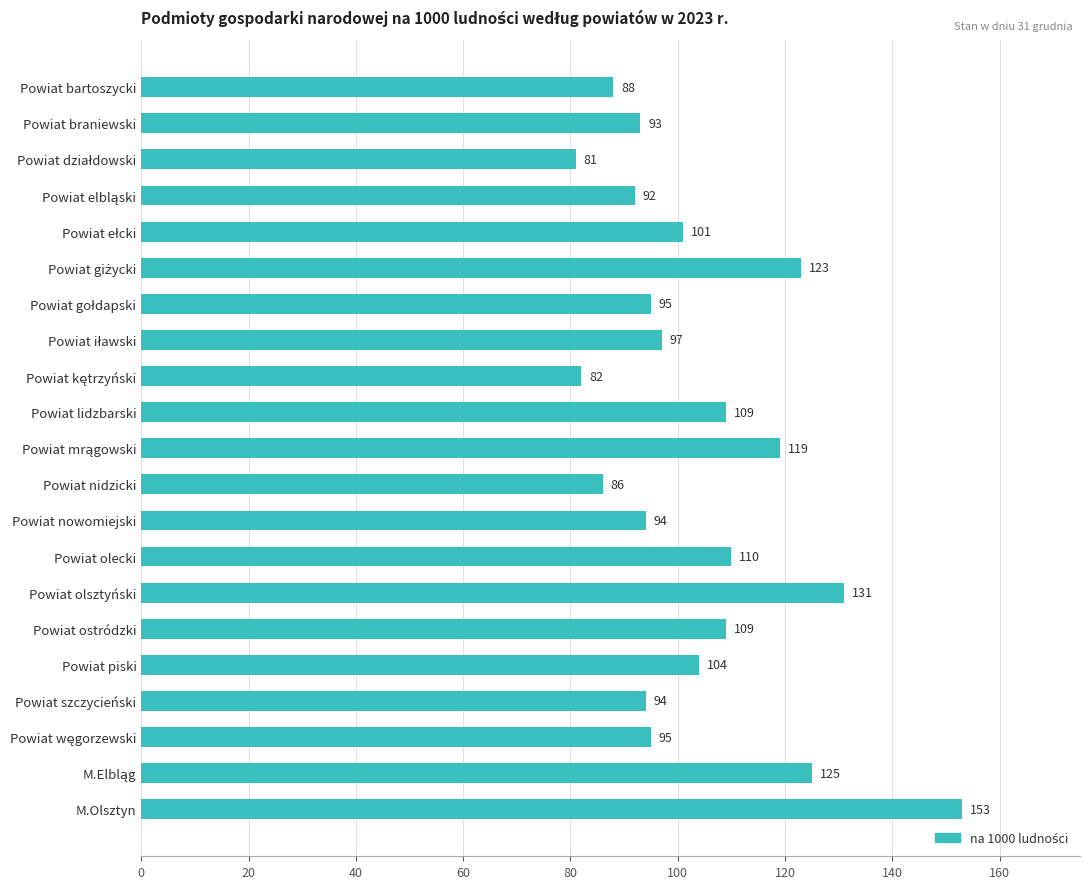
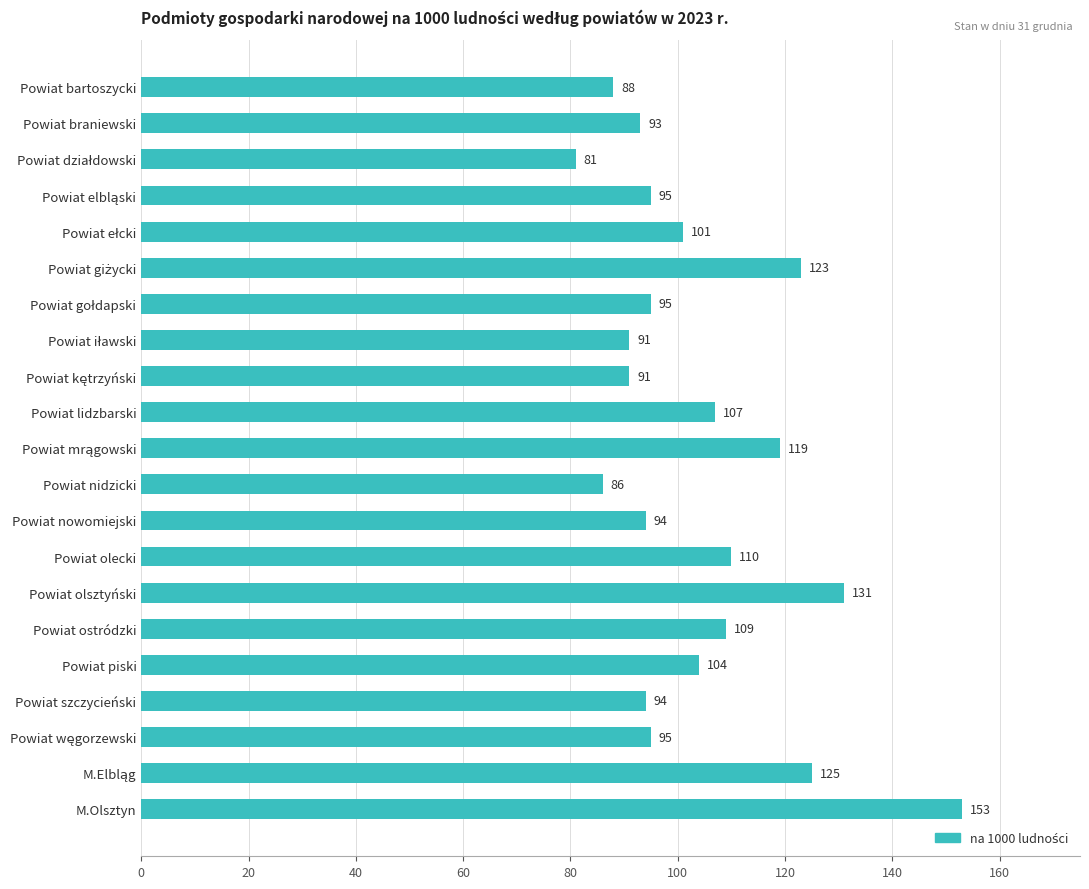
  {
    "Powiat bartoszycki": 88,
    "Powiat braniewski": 93,
    "Powiat działdowski": 81,
-   "Powiat elbląski": 92,
+   "Powiat elbląski": 95,
    "Powiat ełcki": 101,
    "Powiat giżycki": 123,
    "Powiat gołdapski": 95,
-   "Powiat iławski": 97,
-   "Powiat kętrzyński": 82,
-   "Powiat lidzbarski": 109,
+   "Powiat iławski": 91,
+   "Powiat kętrzyński": 91,
+   "Powiat lidzbarski": 107,
    "Powiat mrągowski": 119,
    "Powiat nidzicki": 86,
    "Powiat nowomiejski": 94,
    "Powiat olecki": 110,
    "Powiat olsztyński": 131,
    "Powiat ostródzki": 109,
    "Powiat piski": 104,
    "Powiat szczycieński": 94,
    "Powiat węgorzewski": 95,
    "M.Elbląg": 125,
    "M.Olsztyn": 153
  }
